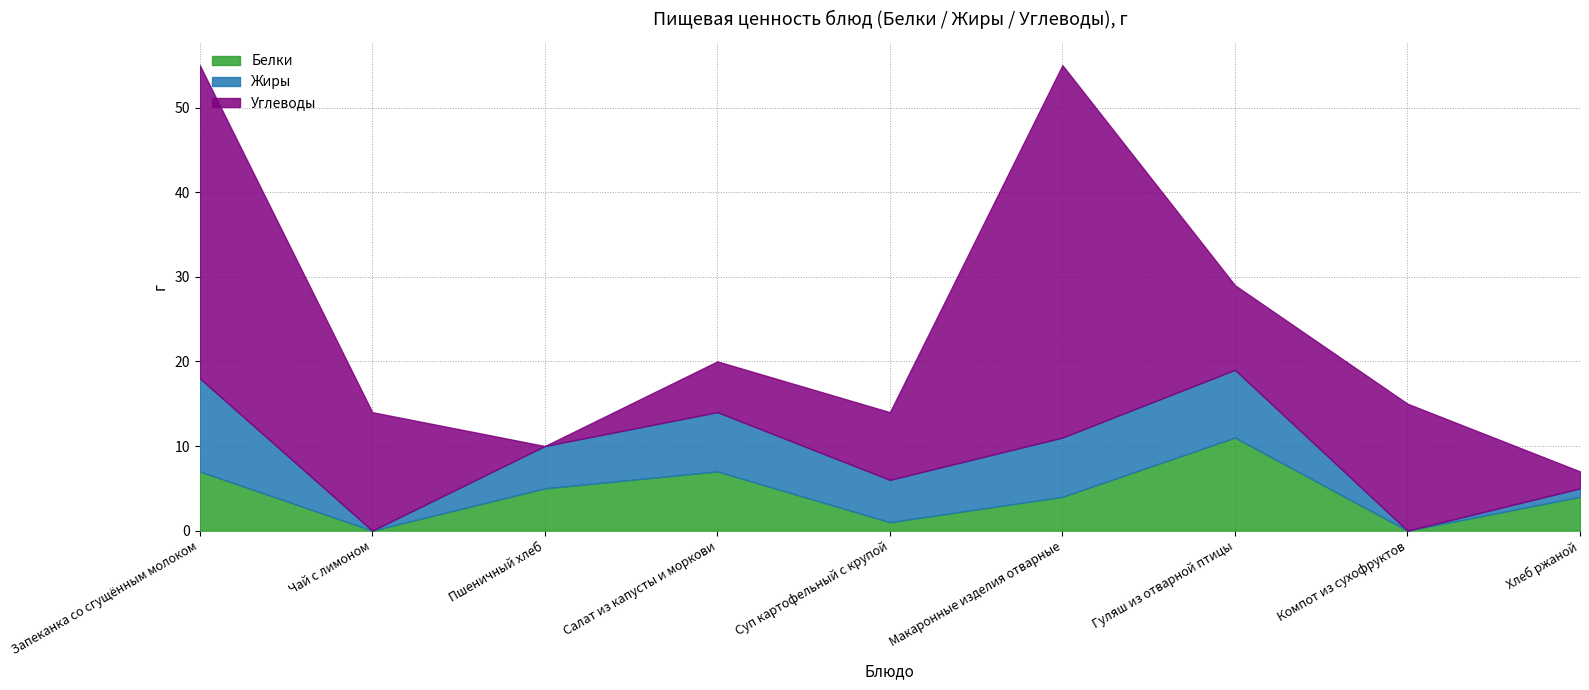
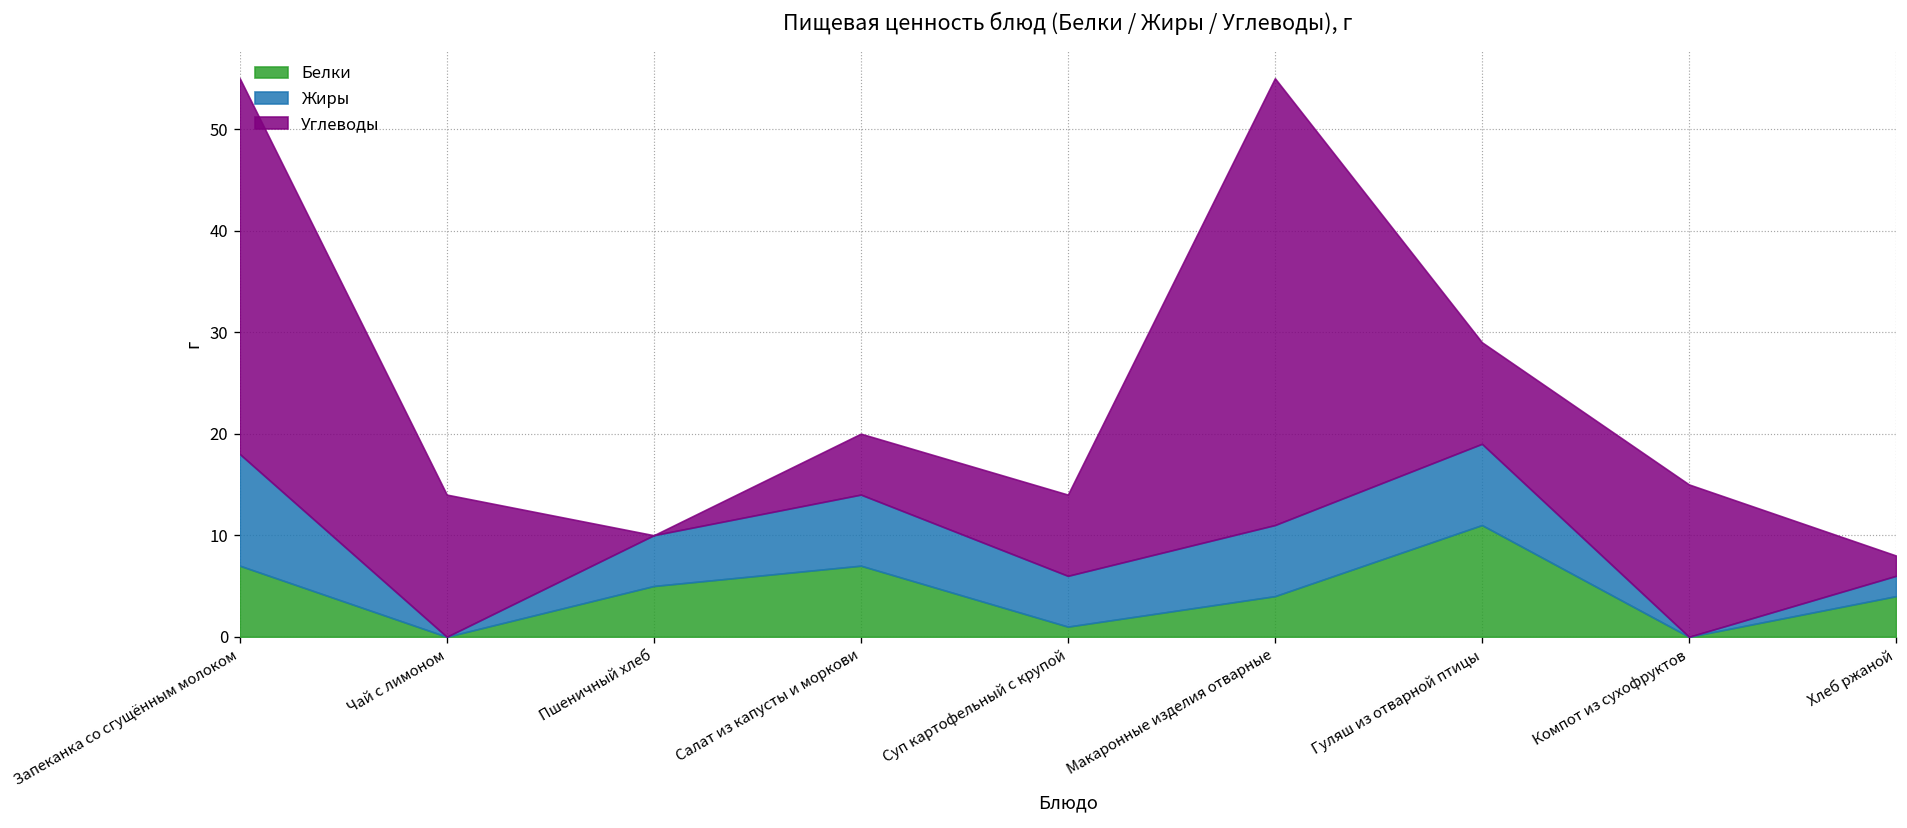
  {
    "Белки": {
      "Запеканка со сгущённым молоком": 7,
      "Пшеничный хлеб": 5,
      "Салат из капусты и моркови": 7,
      "Суп картофельный с крупой": 1,
      "Макаронные изделия отварные": 4,
      "Гуляш из отварной птицы": 11,
      "Хлеб ржаной": 4
    },
    "Жиры": {
      "Запеканка со сгущённым молоком": 11,
      "Салат из капусты и моркови": 7,
      "Суп картофельный с крупой": 5,
      "Макаронные изделия отварные": 7,
      "Гуляш из отварной птицы": 8,
-     "Хлеб ржаной": 1
+     "Хлеб ржаной": 2
    },
    "Углеводы": {
      "Запеканка со сгущённым молоком": 37,
      "Чай с лимоном": 14,
      "Салат из капусты и моркови": 6,
      "Суп картофельный с крупой": 8,
      "Макаронные изделия отварные": 44,
      "Гуляш из отварной птицы": 10,
      "Компот из сухофруктов": 15,
      "Хлеб ржаной": 2
    }
  }
